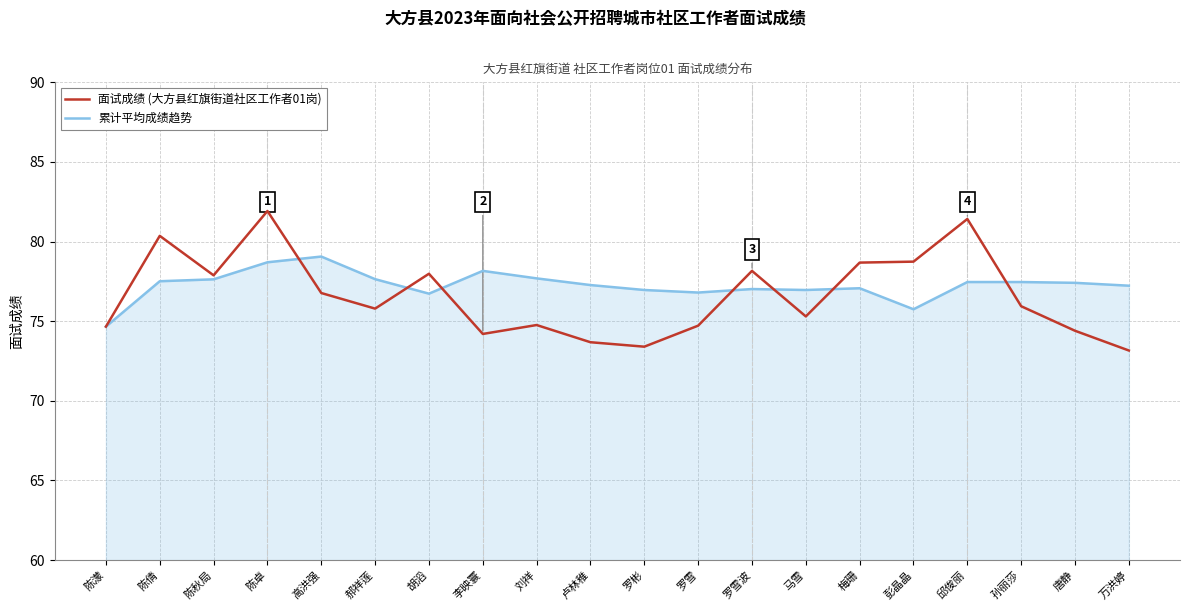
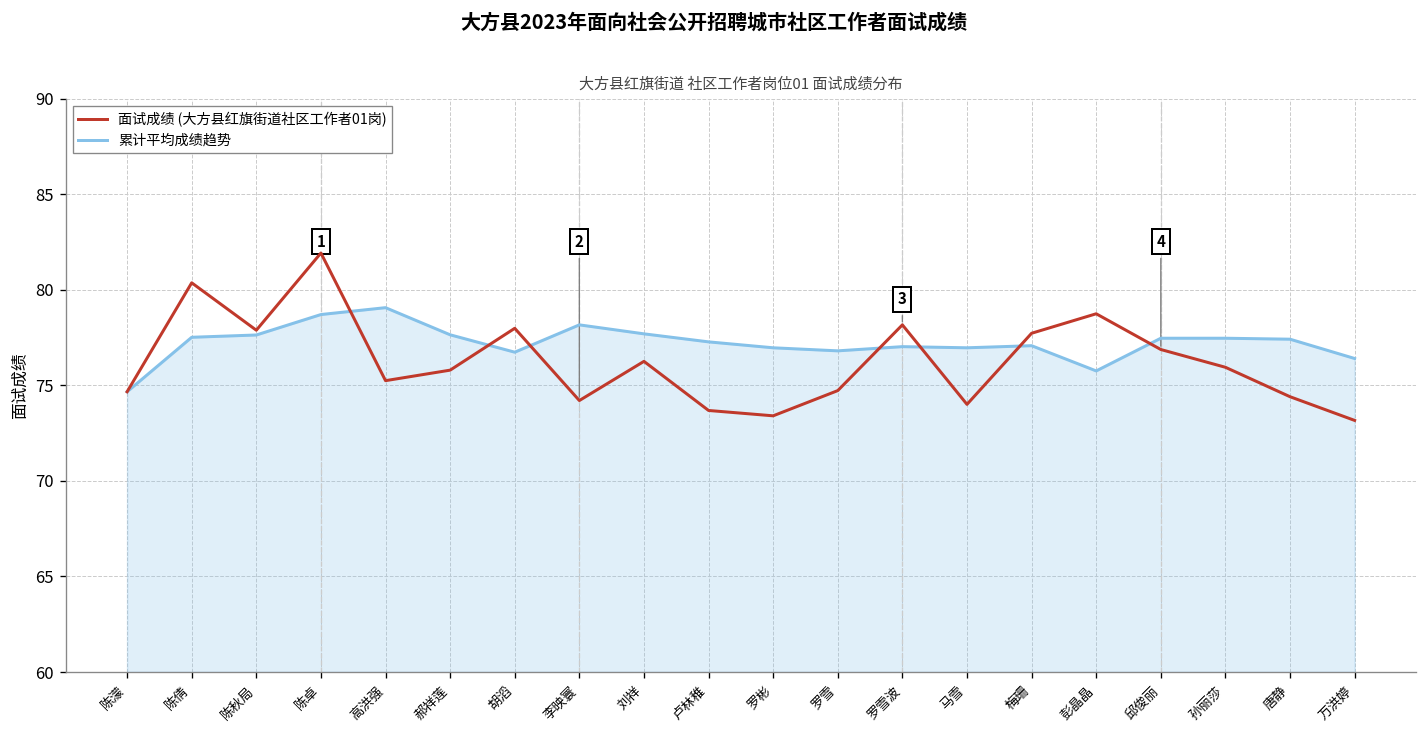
  {
    "面试成绩 (大方县红旗街道社区工作者01岗)": {
      "陈倩": 80.4,
      "陈秋局": 77.9,
-     "高洪强": 76.8,
+     "高洪强": 75.2,
      "郝祥莲": 75.8,
      "胡滔": 78.0,
      "李映寰": 74.2,
-     "刘祥": 74.8,
+     "刘祥": 76.3,
      "卢林稚": 73.7,
      "罗彬": 73.4,
      "罗雪": 74.7,
-     "马雪": 75.3,
-     "梅珊": 78.7,
+     "马雪": 74.0,
+     "梅珊": 77.7,
      "彭晶晶": 78.7,
-     "邱俊丽": 81.4,
+     "邱俊丽": 76.9,
      "孙丽莎": 75.9,
      "唐静": 74.4,
      "万洪婷": 73.2
    },
    "累计平均成绩趋势": {
      "陈倩": 77.5,
      "陈秋局": 77.6,
      "陈卓": 78.7,
      "高洪强": 79.1,
      "郝祥莲": 77.6,
      "胡滔": 76.7,
      "刘祥": 77.7,
      "卢林稚": 77.3,
      "罗彬": 77.0,
      "罗雪": 76.8,
      "罗雪波": 77.0,
      "马雪": 77.0,
      "梅珊": 77.1,
      "彭晶晶": 75.8,
      "邱俊丽": 77.5,
      "孙丽莎": 77.5,
      "唐静": 77.4,
-     "万洪婷": 77.2
+     "万洪婷": 76.4
    }
  }
